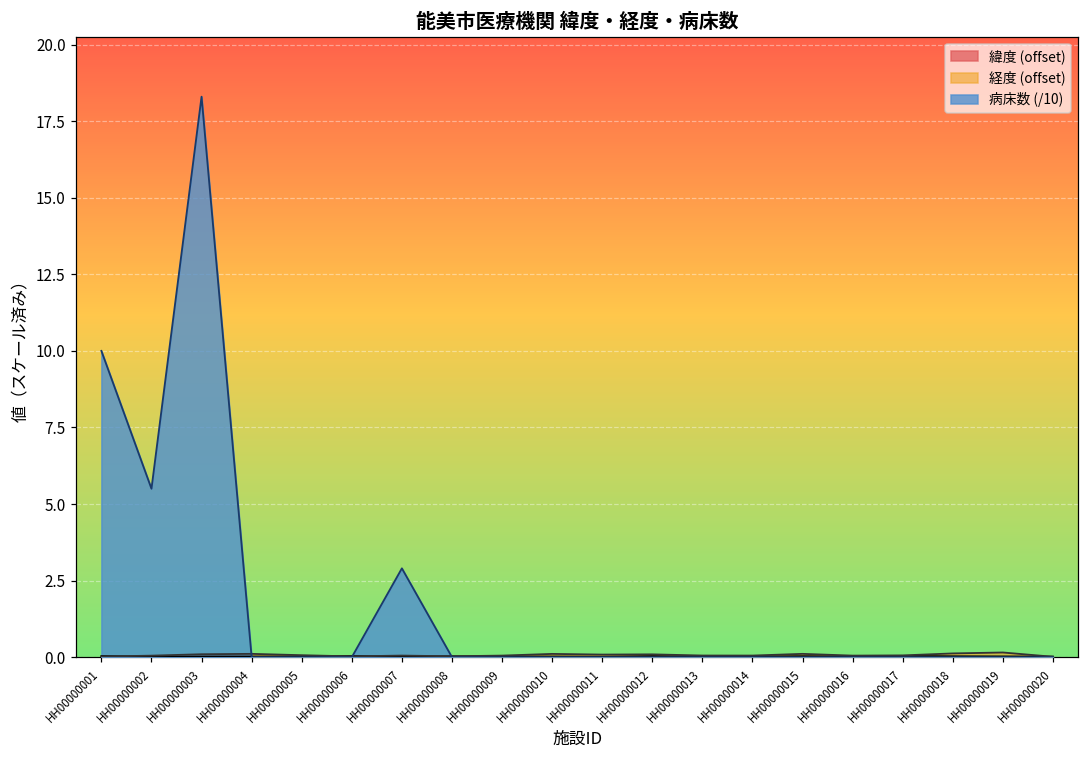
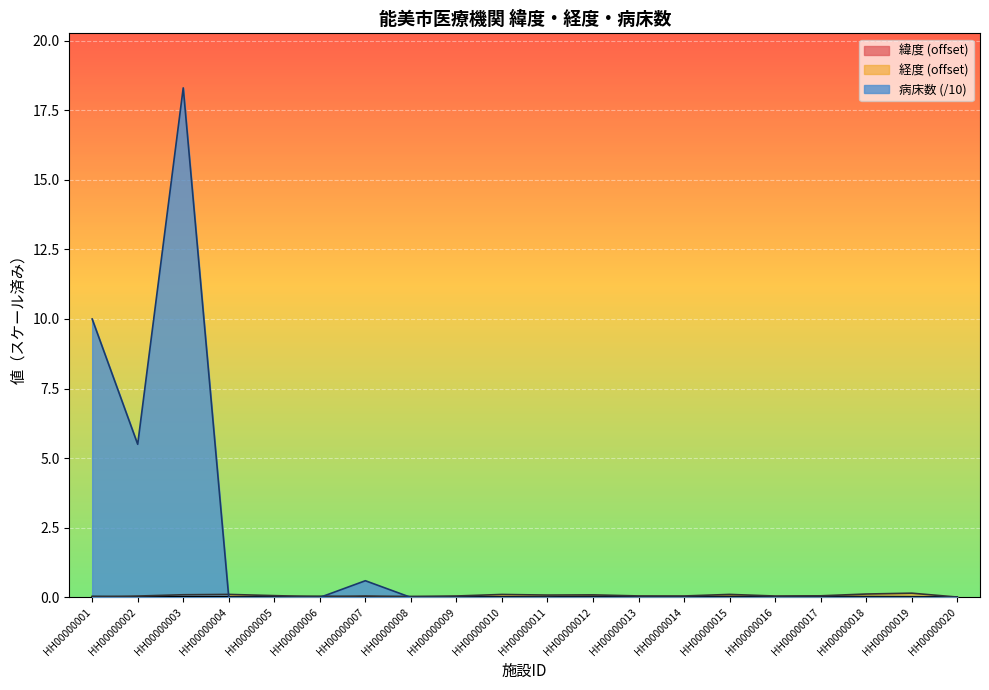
  {
    "経度 (offset)": {
      "HH00000018": 0.1,
      "HH00000019": 0.2
    },
    "病床数 (/10)": {
      "HH00000001": 10.0,
      "HH00000002": 5.5,
      "HH00000003": 18.3,
-     "HH00000007": 2.9
+     "HH00000007": 0.6
    }
  }
